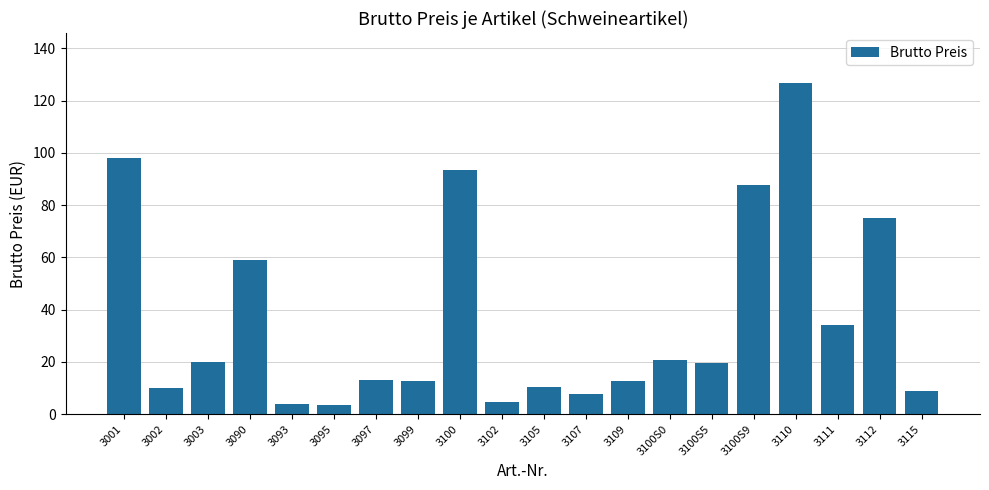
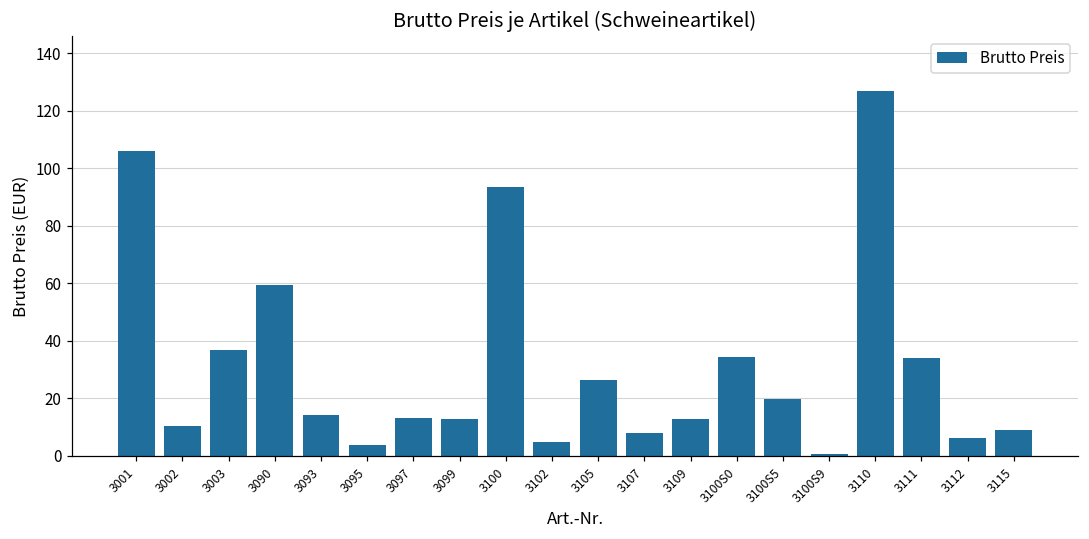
  {
-   "3001": 98,
+   "3001": 106,
    "3002": 10,
-   "3003": 20,
+   "3003": 37,
    "3090": 59,
-   "3093": 4,
+   "3093": 14,
    "3095": 4,
    "3097": 13,
    "3099": 13,
    "3100": 94,
    "3102": 5,
-   "3105": 10,
+   "3105": 26,
    "3107": 8,
    "3109": 13,
-   "3100S0": 21,
+   "3100S0": 34,
    "3100S5": 20,
-   "3100S9": 88,
+   "3100S9": 0,
    "3110": 127,
    "3111": 34,
-   "3112": 75,
+   "3112": 6,
    "3115": 9
  }
